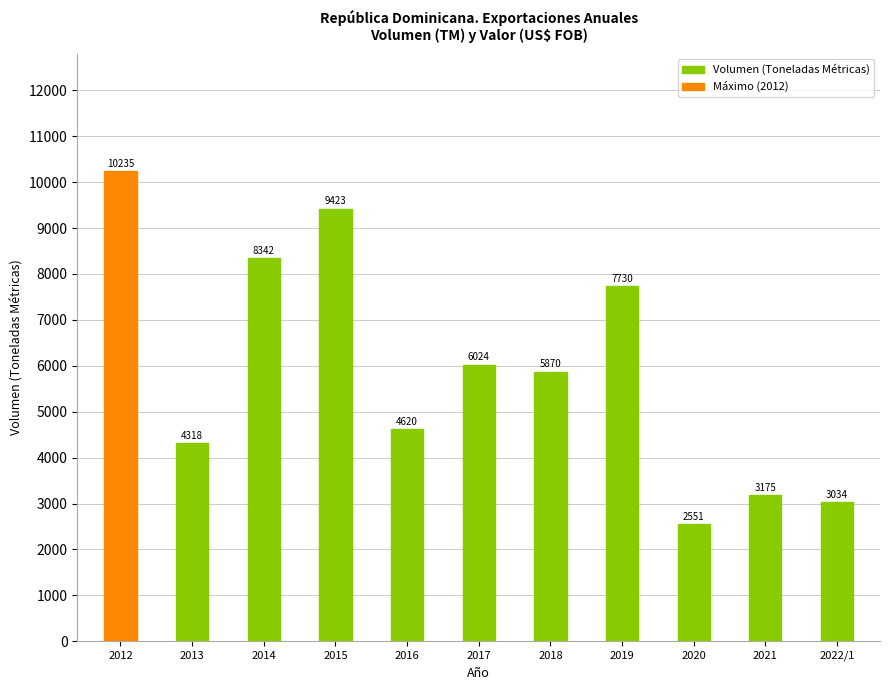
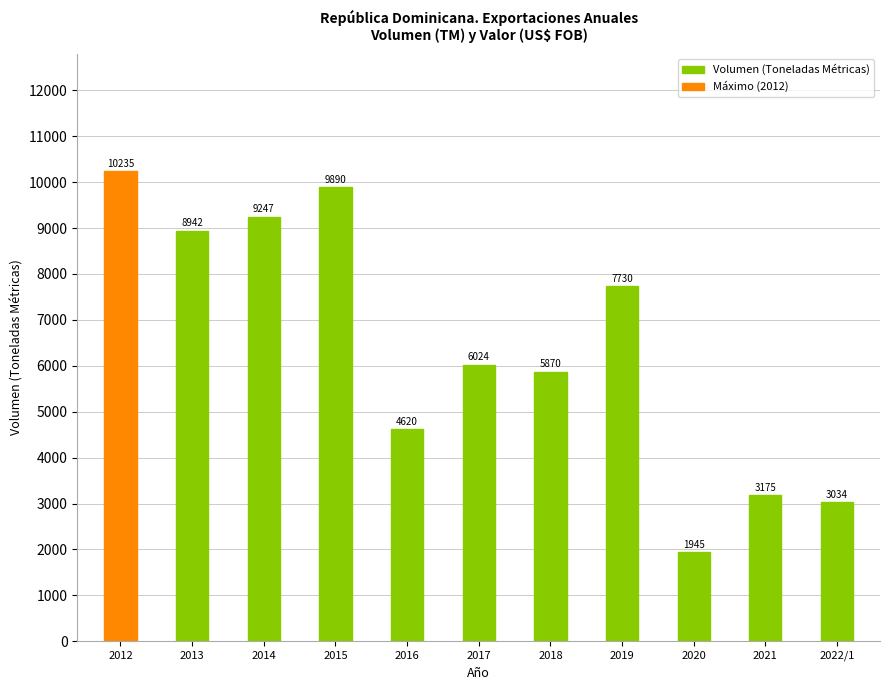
  {
    "2012": 10235,
-   "2013": 4318,
-   "2014": 8342,
-   "2015": 9423,
+   "2013": 8942,
+   "2014": 9247,
+   "2015": 9890,
    "2016": 4620,
    "2017": 6024,
    "2018": 5870,
    "2019": 7730,
-   "2020": 2551,
+   "2020": 1945,
    "2021": 3175,
    "2022/1": 3034
  }
